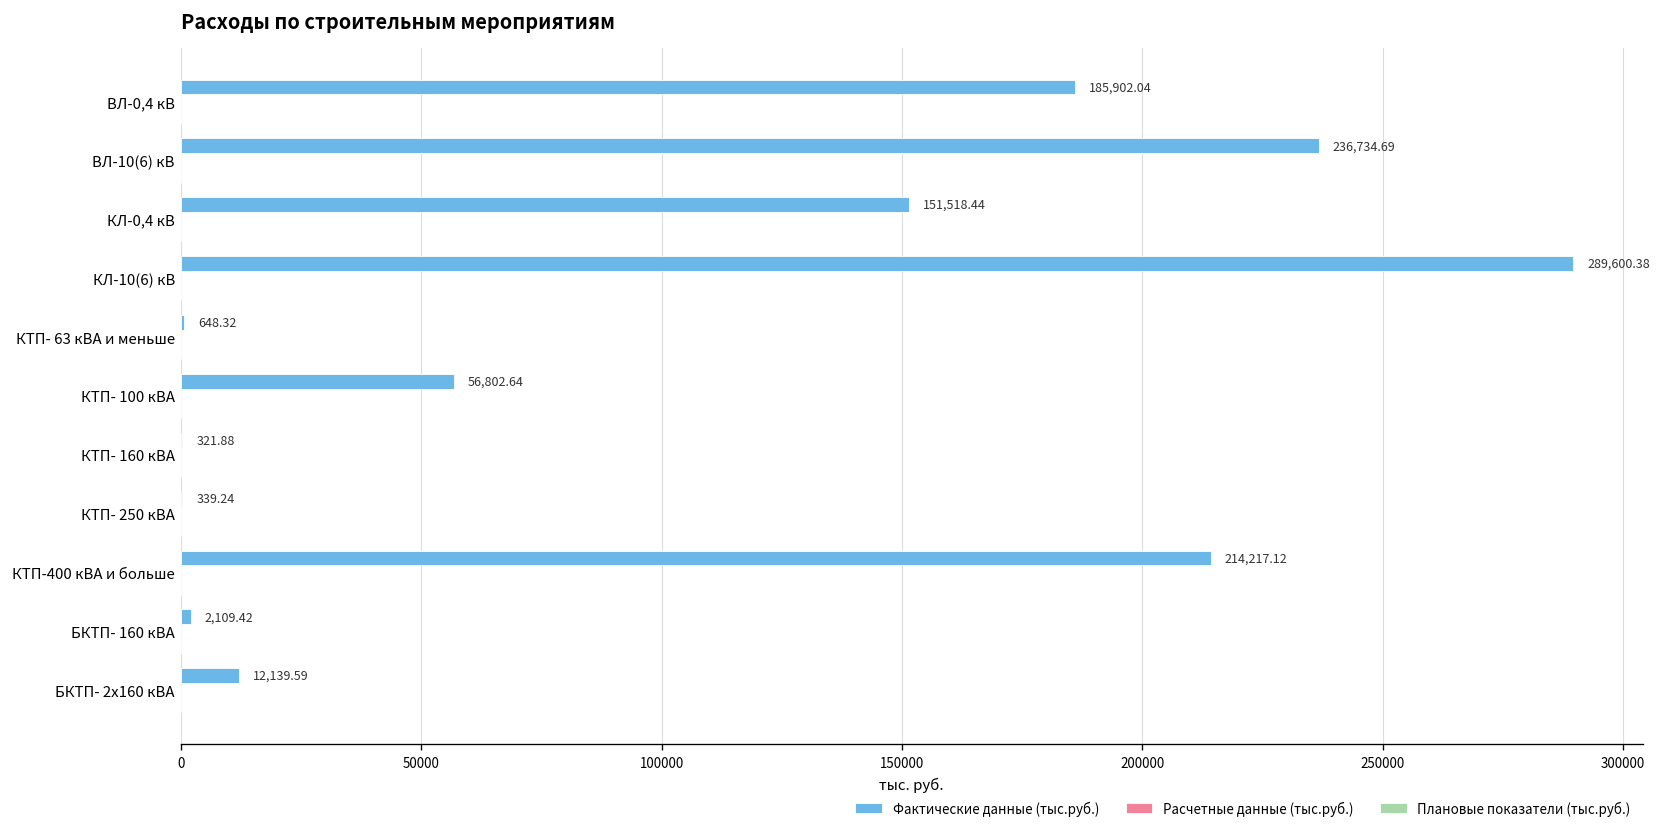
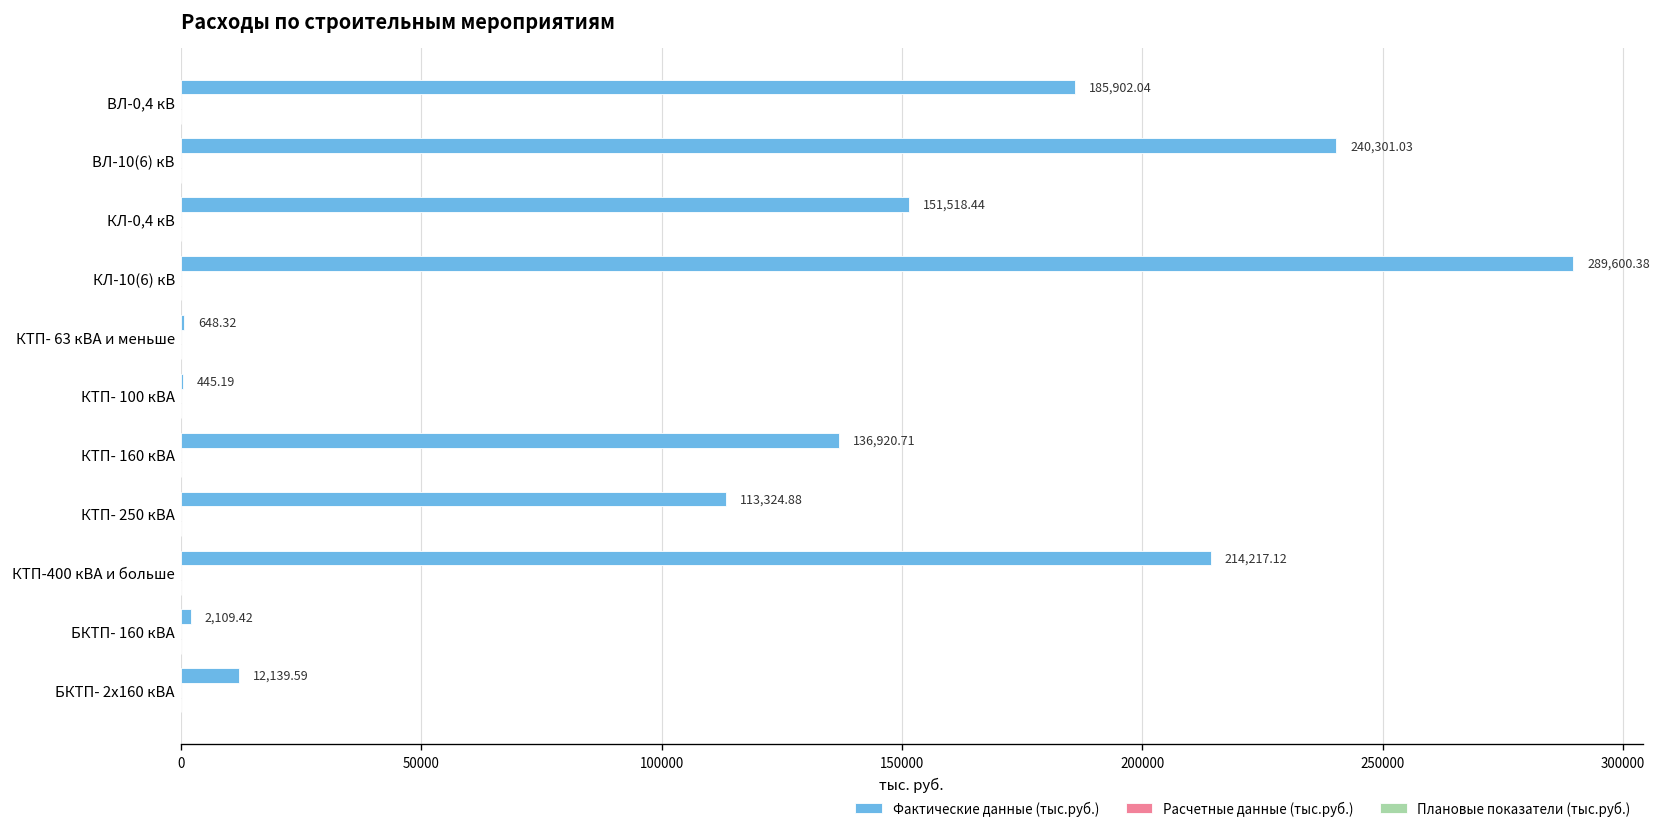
  {
    "Фактические данные (тыс.руб.)": {
      "ВЛ-0,4 кВ": "185,902.04",
-     "ВЛ-10(6) кВ": "236,734.69",
+     "ВЛ-10(6) кВ": "240,301.03",
      "КЛ-0,4 кВ": "151,518.44",
      "КЛ-10(6) кВ": "289,600.38",
      "КТП- 63 кВА и меньше": "648.32",
-     "КТП- 100 кВА": "56,802.64",
-     "КТП- 160 кВА": "321.88",
-     "КТП- 250 кВА": "339.24",
+     "КТП- 100 кВА": "445.19",
+     "КТП- 160 кВА": "136,920.71",
+     "КТП- 250 кВА": "113,324.88",
      "КТП-400 кВА и больше": "214,217.12",
      "БКТП- 160 кВА": "2,109.42",
      "БКТП- 2х160 кВА": "12,139.59"
    },
    "Расчетные данные (тыс.руб.)": {
      "ВЛ-0,4 кВ": "0",
      "ВЛ-10(6) кВ": "0",
      "КЛ-0,4 кВ": "0",
      "КЛ-10(6) кВ": "0",
      "КТП- 63 кВА и меньше": "0",
      "КТП- 100 кВА": "0",
      "КТП- 160 кВА": "0",
      "КТП- 250 кВА": "0",
      "КТП-400 кВА и больше": "0",
      "БКТП- 160 кВА": "0",
      "БКТП- 2х160 кВА": "0"
    },
    "Плановые показатели (тыс.руб.)": {
      "ВЛ-0,4 кВ": "0",
      "ВЛ-10(6) кВ": "0",
      "КЛ-0,4 кВ": "0",
      "КЛ-10(6) кВ": "0",
      "КТП- 63 кВА и меньше": "0",
      "КТП- 100 кВА": "0",
      "КТП- 160 кВА": "0",
      "КТП- 250 кВА": "0",
      "КТП-400 кВА и больше": "0",
      "БКТП- 160 кВА": "0",
      "БКТП- 2х160 кВА": "0"
    }
  }
